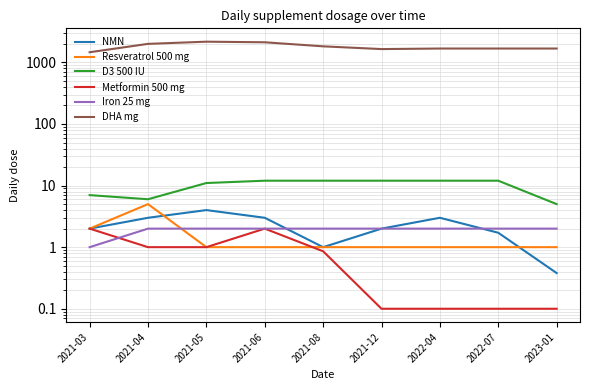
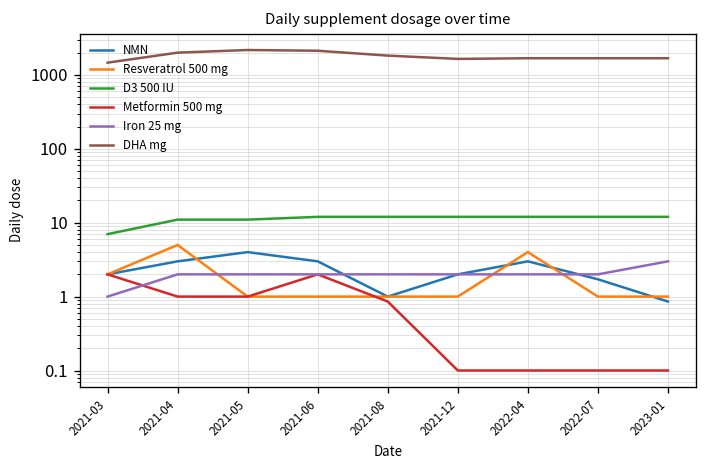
  {
    "NMN": {
      "2021-04": 3,
      "2021-05": 4,
      "2021-06": 3,
      "2022-04": 3,
      "2022-07": 1.7,
-     "2023-01": 0.4
+     "2023-01": 0.9
    },
    "Resveratrol 500 mg": {
      "2021-04": 5,
      "2021-06": 1,
      "2021-12": 1,
-     "2022-04": 1,
+     "2022-04": 4,
      "2022-07": 1,
      "2023-01": 1
    },
    "D3 500 IU": {
      "2021-03": 7,
-     "2021-04": 6,
+     "2021-04": 11,
      "2021-05": 11,
      "2021-06": 12,
      "2021-08": 12,
      "2021-12": 12,
      "2022-04": 12,
      "2022-07": 12,
-     "2023-01": 5
+     "2023-01": 12
    },
    "Metformin 500 mg": {
      "2021-04": 1.0,
      "2021-08": 0.9,
      "2021-12": 0.1,
      "2022-04": 0.1,
      "2022-07": 0.1,
      "2023-01": 0.1
    },
    "Iron 25 mg": {
      "2021-03": 1,
      "2021-04": 2,
      "2021-05": 2,
      "2021-08": 2,
      "2022-04": 2,
      "2022-07": 2,
-     "2023-01": 2
+     "2023-01": 3
    },
    "DHA mg": {
      "2021-03": 1500,
      "2021-04": 2000,
      "2021-05": 2200,
      "2021-06": 2100,
      "2021-08": 1800,
      "2021-12": 1600,
      "2022-04": 1700,
      "2022-07": 1700,
      "2023-01": 1700
    }
  }
